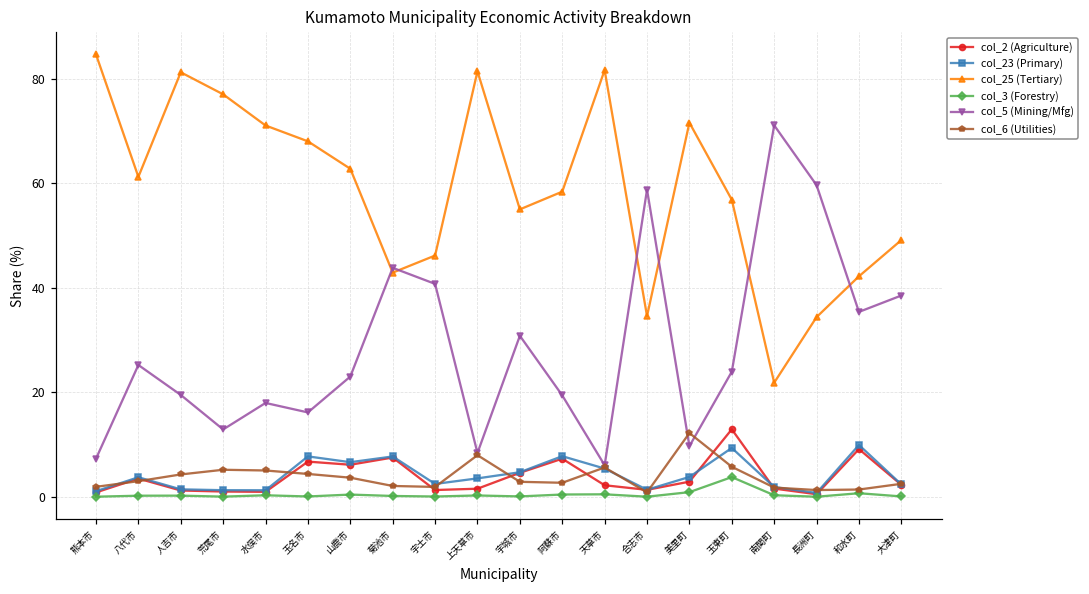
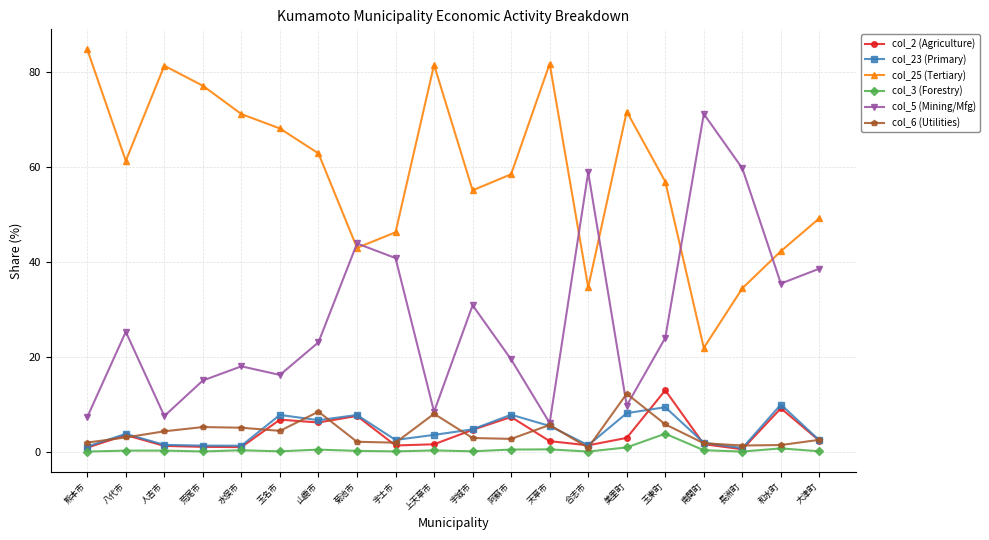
  {
    "col_2 (Agriculture)": {
      "玉名市": 7,
      "宇土市": 1,
      "上天草市": 2,
      "天草市": 2,
      "美里町": 3,
      "玉東町": 13,
      "和水町": 9
    },
    "col_23 (Primary)": {
      "玉名市": 8,
      "宇土市": 2,
      "上天草市": 4,
-     "美里町": 4,
+     "美里町": 8,
      "玉東町": 9,
      "和水町": 10
    },
    "col_25 (Tertiary)": {
      "熊本市": 85,
      "八代市": 61,
      "人吉市": 81,
      "荒尾市": 77,
      "水俣市": 71,
      "玉名市": 68,
      "山鹿市": 63,
      "菊池市": 43,
      "宇土市": 46,
      "上天草市": 81,
      "宇城市": 55,
      "阿蘇市": 58,
      "天草市": 82,
      "合志市": 35,
      "美里町": 72,
      "玉東町": 57,
      "南関町": 22,
      "長洲町": 34,
      "和水町": 42,
      "大津町": 49
    },
    "col_3 (Forestry)": {
      "熊本市": 0,
      "八代市": 0,
      "人吉市": 0,
      "荒尾市": 0,
      "水俣市": 0,
      "玉名市": 0,
      "山鹿市": 0,
      "菊池市": 0,
      "宇土市": 0,
      "上天草市": 0,
      "宇城市": 0,
      "阿蘇市": 0,
      "天草市": 0,
      "合志市": 0,
      "美里町": 1,
      "玉東町": 4,
      "南関町": 0,
      "和水町": 1,
      "大津町": 0
    },
    "col_5 (Mining/Mfg)": {
      "熊本市": 7,
      "八代市": 25,
-     "人吉市": 19,
-     "荒尾市": 13,
+     "人吉市": 7,
+     "荒尾市": 15,
      "水俣市": 18,
      "玉名市": 16,
      "山鹿市": 23,
      "菊池市": 44,
      "宇土市": 41,
      "宇城市": 31,
      "阿蘇市": 19,
      "合志市": 59,
      "美里町": 10,
      "玉東町": 24,
      "南関町": 71,
      "長洲町": 60,
      "和水町": 35,
      "大津町": 39
    },
    "col_6 (Utilities)": {
      "熊本市": 2,
      "人吉市": 4,
      "荒尾市": 5,
      "水俣市": 5,
      "玉名市": 4,
-     "山鹿市": 4,
+     "山鹿市": 8,
      "菊池市": 2,
      "宇土市": 2,
      "宇城市": 3,
      "阿蘇市": 3,
      "美里町": 12,
      "玉東町": 6,
      "長洲町": 1,
      "和水町": 1
    }
  }
